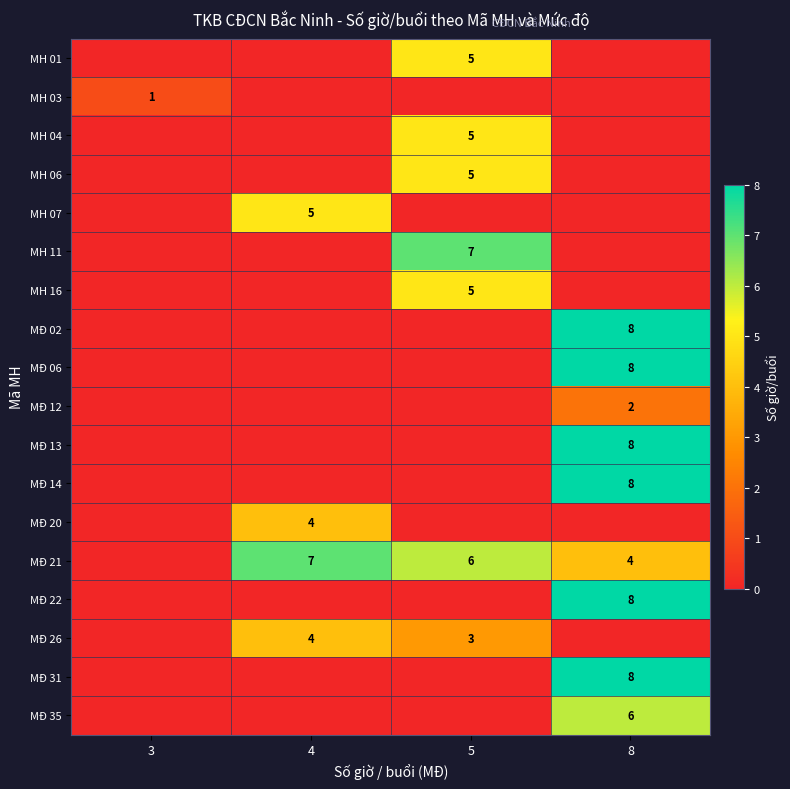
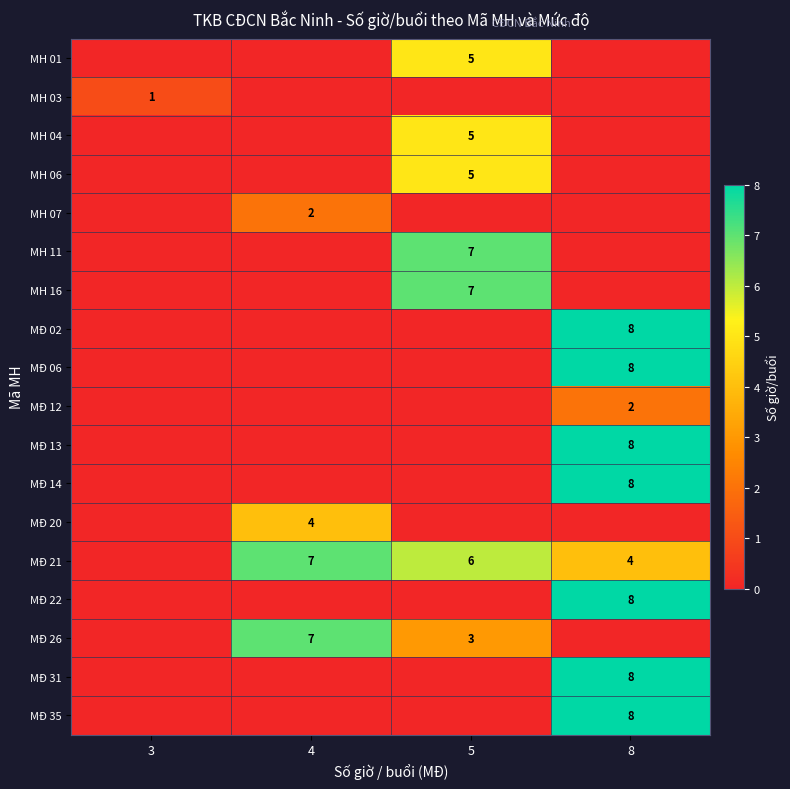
  {
    "MH 01": {
      "5": 5
    },
    "MH 03": {
      "3": 1
    },
    "MH 04": {
      "5": 5
    },
    "MH 06": {
      "5": 5
    },
    "MH 07": {
-     "4": 5
+     "4": 2
    },
    "MH 11": {
      "5": 7
    },
    "MH 16": {
-     "5": 5
+     "5": 7
    },
    "MĐ 02": {
      "8": 8
    },
    "MĐ 06": {
      "8": 8
    },
    "MĐ 12": {
      "8": 2
    },
    "MĐ 13": {
      "8": 8
    },
    "MĐ 14": {
      "8": 8
    },
    "MĐ 20": {
      "4": 4
    },
    "MĐ 21": {
      "4": 7,
      "5": 6,
      "8": 4
    },
    "MĐ 22": {
      "8": 8
    },
    "MĐ 26": {
-     "4": 4,
+     "4": 7,
      "5": 3
    },
    "MĐ 31": {
      "8": 8
    },
    "MĐ 35": {
-     "8": 6
+     "8": 8
    }
  }
